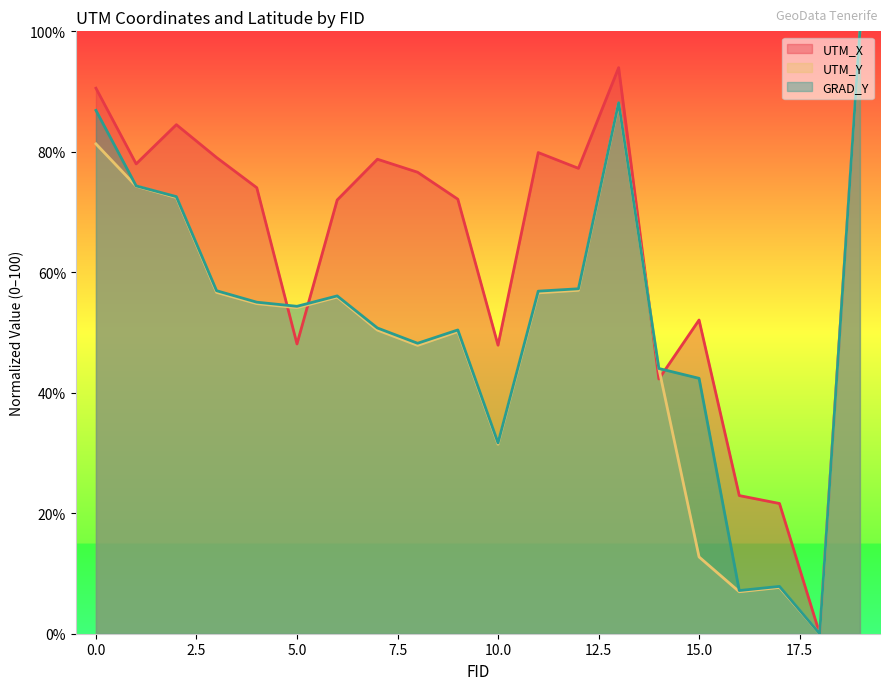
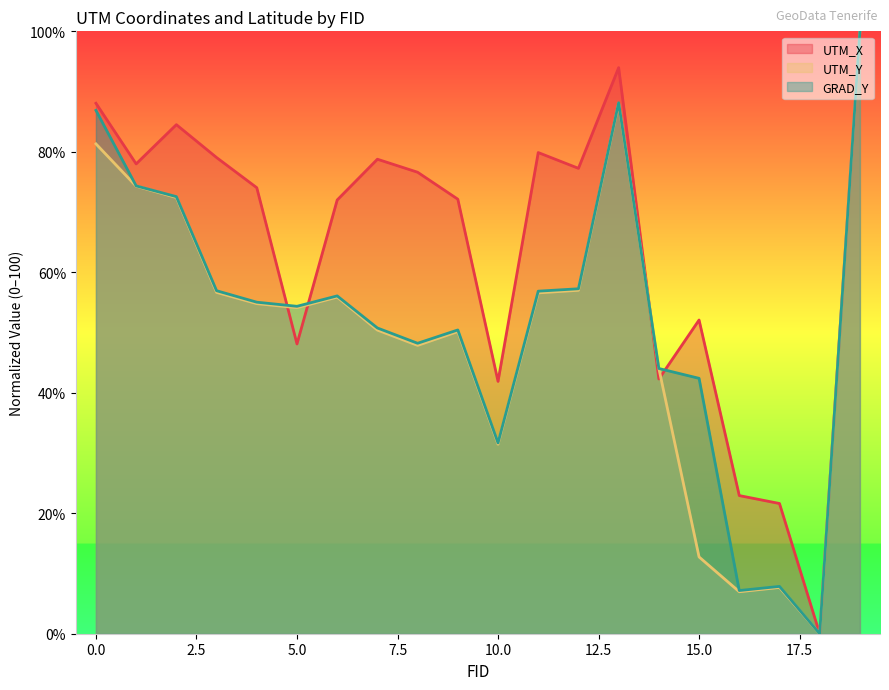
  {
    "UTM_X": {
-     "0.0": "91%",
+     "0.0": "88%",
      "5.0": "48%",
-     "10.0": "48%",
+     "10.0": "42%",
      "15.0": "52%"
    },
    "UTM_Y": {
      "0.0": "81%",
      "15.0": "13%"
    },
    "GRAD_Y": {
      "0.0": "87%",
      "15.0": "42%"
    }
  }
